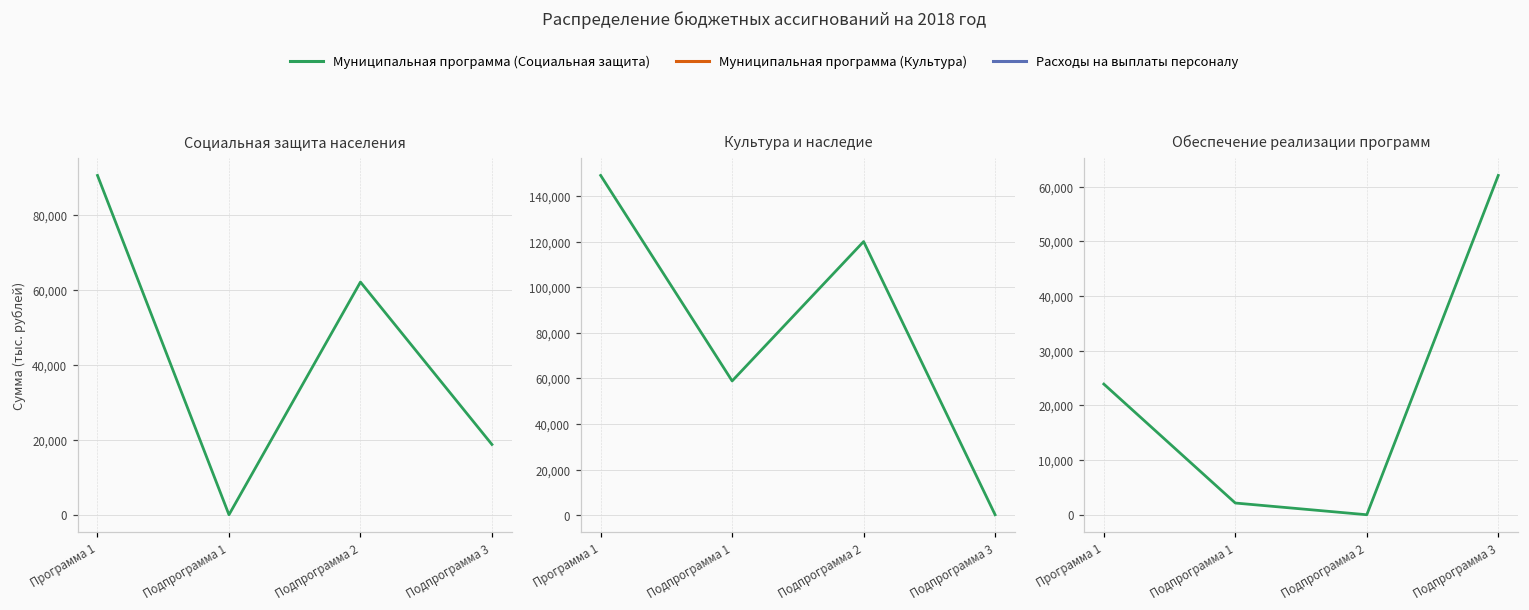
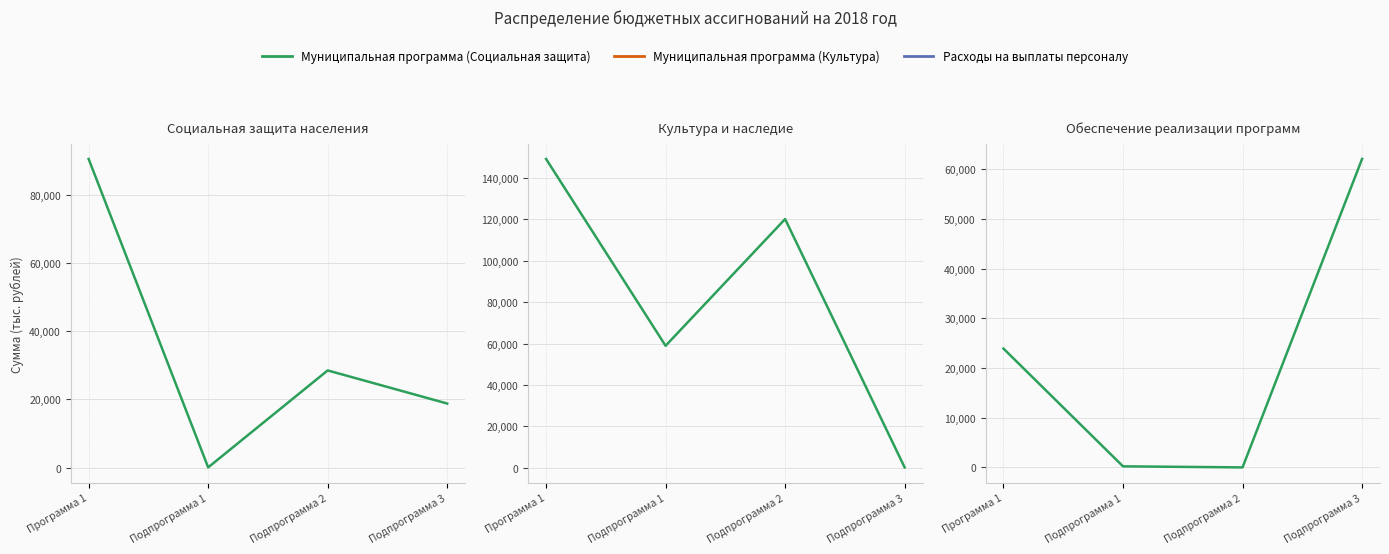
  {
    "Социальная защита населения": {
      "Программа 1": "90,000",
      "Подпрограмма 1": "0",
-     "Подпрограмма 2": "62,000",
+     "Подпрограмма 2": "28,000",
      "Подпрограмма 3": "19,000"
    },
    "Культура и наследие": {
      "Программа 1": "149,000",
      "Подпрограмма 1": "59,000",
      "Подпрограмма 2": "120,000",
      "Подпрограмма 3": "0"
    },
    "Обеспечение реализации программ": {
      "Программа 1": "24,000",
-     "Подпрограмма 1": "2,000",
+     "Подпрограмма 1": "0",
      "Подпрограмма 2": "0",
      "Подпрограмма 3": "62,000"
    }
  }
